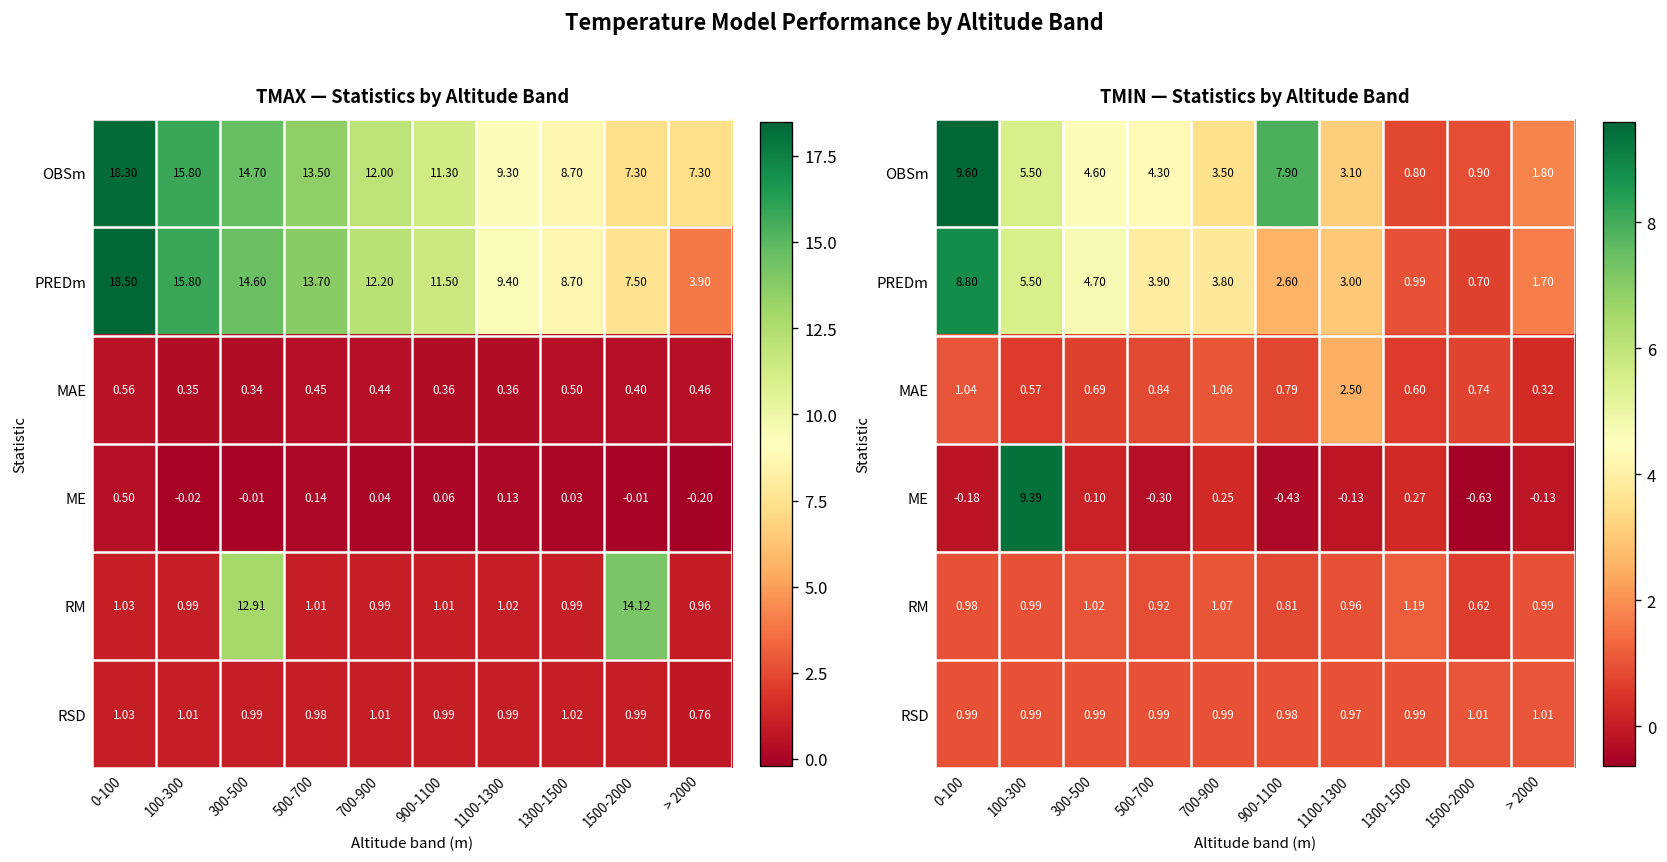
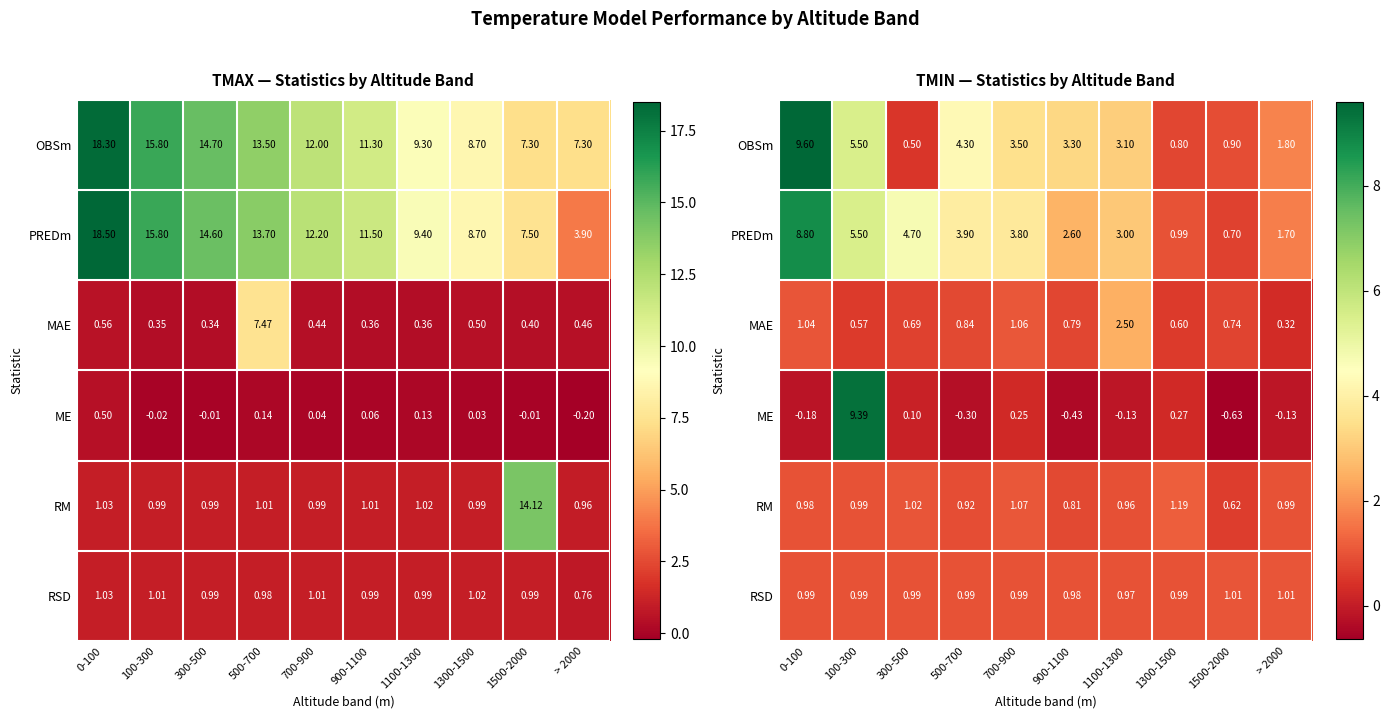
  {
    "TMAX — Statistics by Altitude Band": {
      "OBSm": {
        "0-100": 18.30,
        "100-300": 15.80,
        "300-500": 14.70,
        "500-700": 13.50,
        "700-900": 12.00,
        "900-1100": 11.30,
        "1100-1300": 9.30,
        "1300-1500": 8.70,
        "1500-2000": 7.30,
        "> 2000": 7.30
      },
      "PREDm": {
        "0-100": 18.50,
        "100-300": 15.80,
        "300-500": 14.60,
        "500-700": 13.70,
        "700-900": 12.20,
        "900-1100": 11.50,
        "1100-1300": 9.40,
        "1300-1500": 8.70,
        "1500-2000": 7.50,
        "> 2000": 3.90
      },
      "MAE": {
        "0-100": 0.56,
        "100-300": 0.35,
        "300-500": 0.34,
-       "500-700": 0.45,
+       "500-700": 7.47,
        "700-900": 0.44,
        "900-1100": 0.36,
        "1100-1300": 0.36,
        "1300-1500": 0.50,
        "1500-2000": 0.40,
        "> 2000": 0.46
      },
      "ME": {
        "0-100": 0.50,
        "100-300": -0.02,
        "300-500": -0.01,
        "500-700": 0.14,
        "700-900": 0.04,
        "900-1100": 0.06,
        "1100-1300": 0.13,
        "1300-1500": 0.03,
        "1500-2000": -0.01,
        "> 2000": -0.20
      },
      "RM": {
        "0-100": 1.03,
        "100-300": 0.99,
-       "300-500": 12.91,
+       "300-500": 0.99,
        "500-700": 1.01,
        "700-900": 0.99,
        "900-1100": 1.01,
        "1100-1300": 1.02,
        "1300-1500": 0.99,
        "1500-2000": 14.12,
        "> 2000": 0.96
      },
      "RSD": {
        "0-100": 1.03,
        "100-300": 1.01,
        "300-500": 0.99,
        "500-700": 0.98,
        "700-900": 1.01,
        "900-1100": 0.99,
        "1100-1300": 0.99,
        "1300-1500": 1.02,
        "1500-2000": 0.99,
        "> 2000": 0.76
      }
    },
    "TMIN — Statistics by Altitude Band": {
      "OBSm": {
        "0-100": 9.60,
        "100-300": 5.50,
-       "300-500": 4.60,
+       "300-500": 0.50,
        "500-700": 4.30,
        "700-900": 3.50,
-       "900-1100": 7.90,
+       "900-1100": 3.30,
        "1100-1300": 3.10,
        "1300-1500": 0.80,
        "1500-2000": 0.90,
        "> 2000": 1.80
      },
      "PREDm": {
        "0-100": 8.80,
        "100-300": 5.50,
        "300-500": 4.70,
        "500-700": 3.90,
        "700-900": 3.80,
        "900-1100": 2.60,
        "1100-1300": 3.00,
        "1300-1500": 0.99,
        "1500-2000": 0.70,
        "> 2000": 1.70
      },
      "MAE": {
        "0-100": 1.04,
        "100-300": 0.57,
        "300-500": 0.69,
        "500-700": 0.84,
        "700-900": 1.06,
        "900-1100": 0.79,
        "1100-1300": 2.50,
        "1300-1500": 0.60,
        "1500-2000": 0.74,
        "> 2000": 0.32
      },
      "ME": {
        "0-100": -0.18,
        "100-300": 9.39,
        "300-500": 0.10,
        "500-700": -0.30,
        "700-900": 0.25,
        "900-1100": -0.43,
        "1100-1300": -0.13,
        "1300-1500": 0.27,
        "1500-2000": -0.63,
        "> 2000": -0.13
      },
      "RM": {
        "0-100": 0.98,
        "100-300": 0.99,
        "300-500": 1.02,
        "500-700": 0.92,
        "700-900": 1.07,
        "900-1100": 0.81,
        "1100-1300": 0.96,
        "1300-1500": 1.19,
        "1500-2000": 0.62,
        "> 2000": 0.99
      },
      "RSD": {
        "0-100": 0.99,
        "100-300": 0.99,
        "300-500": 0.99,
        "500-700": 0.99,
        "700-900": 0.99,
        "900-1100": 0.98,
        "1100-1300": 0.97,
        "1300-1500": 0.99,
        "1500-2000": 1.01,
        "> 2000": 1.01
      }
    }
  }
